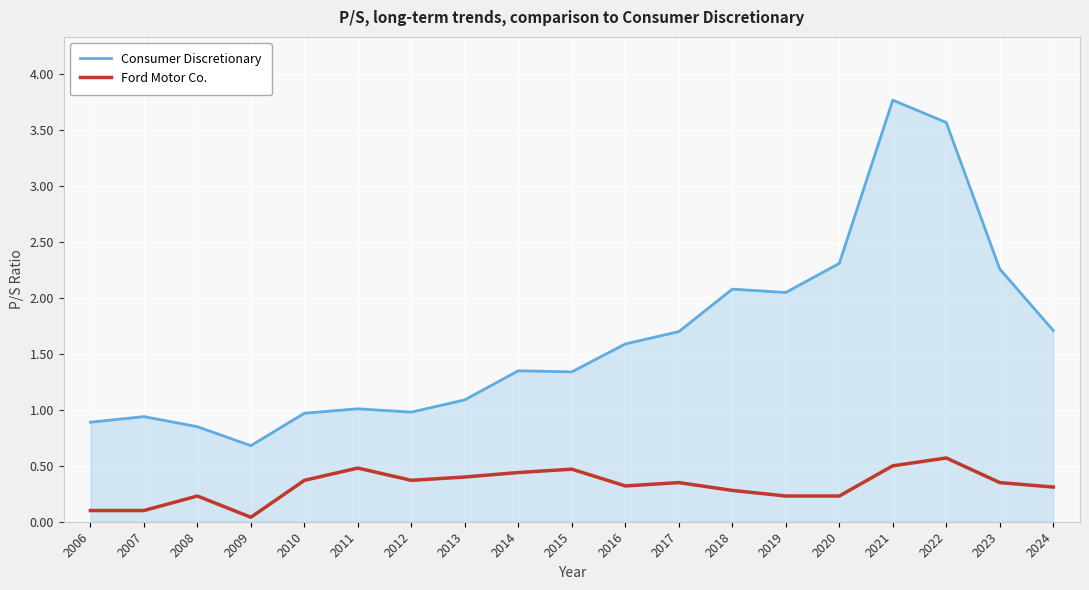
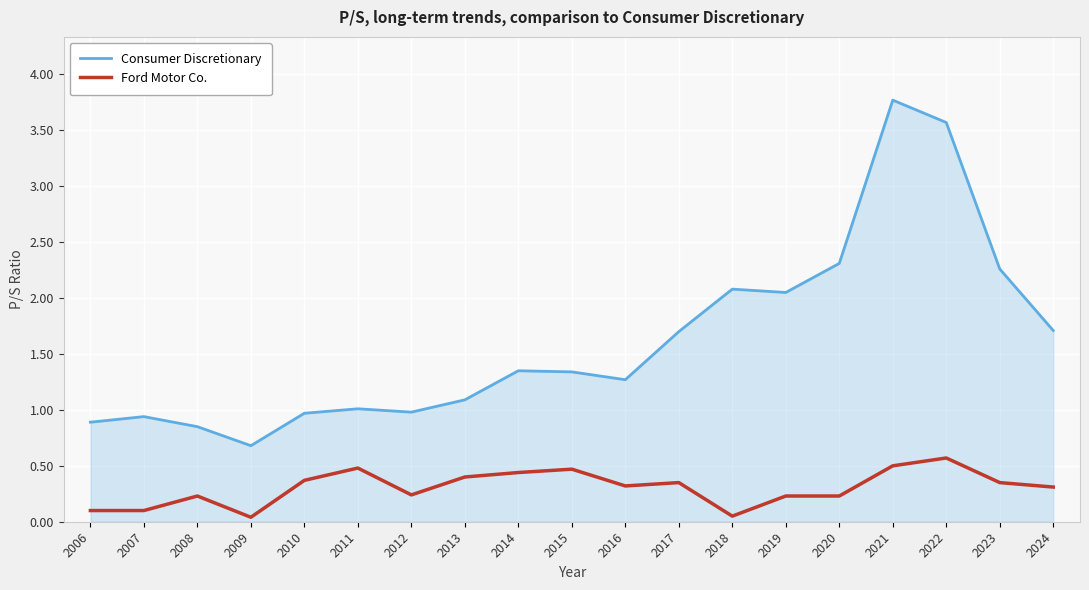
  {
    "Consumer Discretionary": {
      "2006": 0.89,
      "2007": 0.94,
      "2008": 0.85,
      "2009": 0.68,
      "2010": 0.97,
      "2011": 1.01,
      "2012": 0.98,
      "2013": 1.09,
      "2014": 1.35,
      "2015": 1.34,
-     "2016": 1.59,
+     "2016": 1.27,
      "2017": 1.70,
      "2018": 2.08,
      "2019": 2.05,
      "2020": 2.31,
      "2021": 3.77,
      "2022": 3.57,
      "2023": 2.26,
      "2024": 1.71
    },
    "Ford Motor Co.": {
      "2006": 0.10,
      "2007": 0.10,
      "2008": 0.23,
      "2009": 0.04,
      "2010": 0.37,
      "2011": 0.48,
-     "2012": 0.37,
+     "2012": 0.24,
      "2013": 0.40,
      "2014": 0.44,
      "2015": 0.47,
      "2016": 0.32,
      "2017": 0.35,
-     "2018": 0.28,
+     "2018": 0.05,
      "2019": 0.23,
      "2020": 0.23,
      "2021": 0.50,
      "2022": 0.57,
      "2023": 0.35,
      "2024": 0.31
    }
  }
